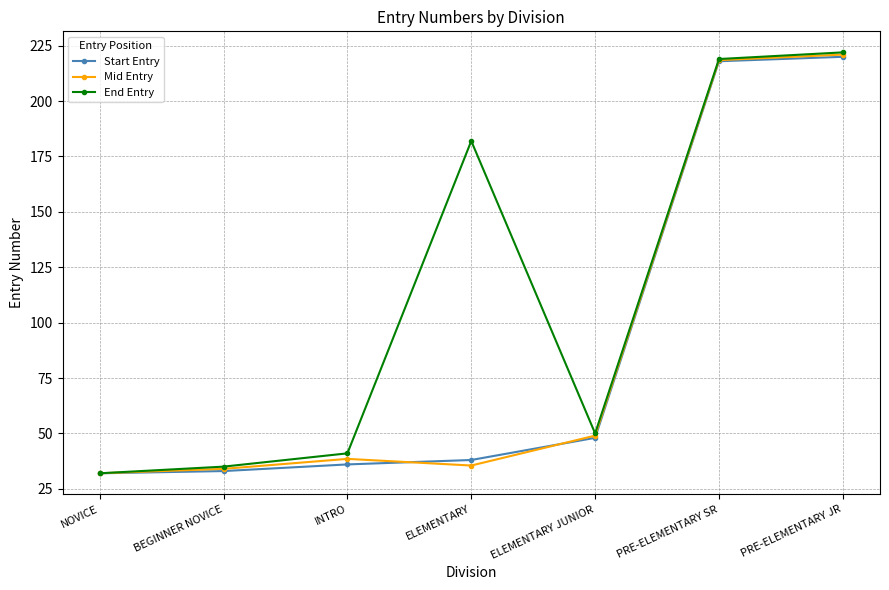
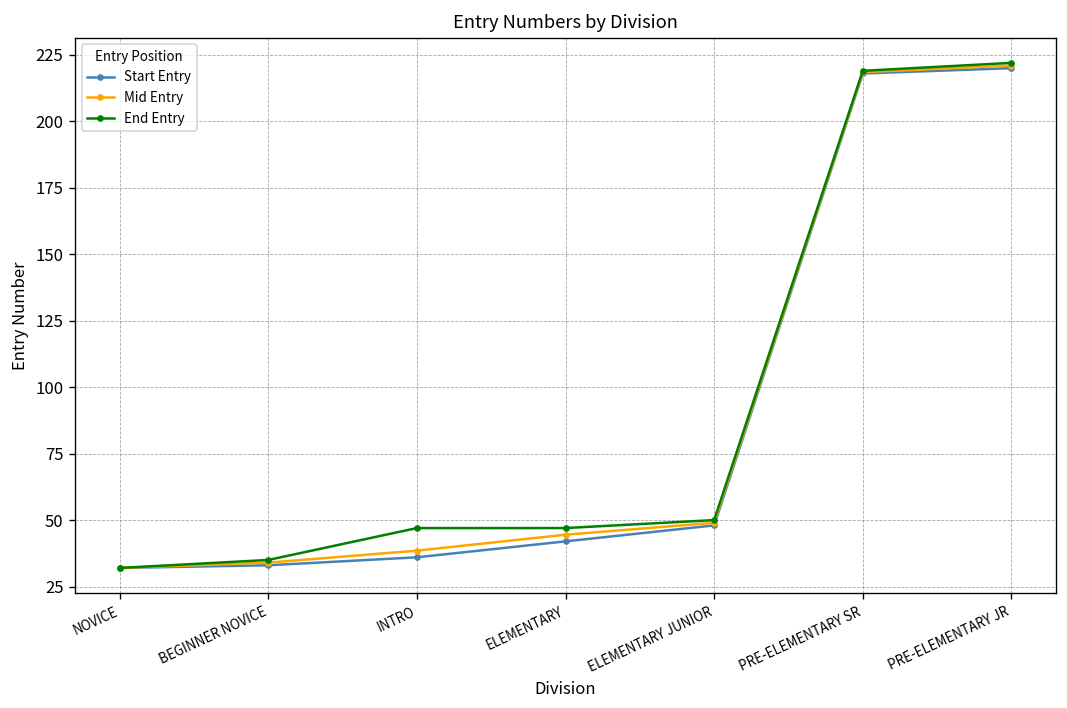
  {
    "Start Entry": {
      "INTRO": 36,
-     "ELEMENTARY": 38
+     "ELEMENTARY": 42
    },
    "Mid Entry": {
      "INTRO": 39,
-     "ELEMENTARY": 36
+     "ELEMENTARY": 45
    },
    "End Entry": {
-     "INTRO": 41,
-     "ELEMENTARY": 182
+     "INTRO": 47,
+     "ELEMENTARY": 47
    }
  }
